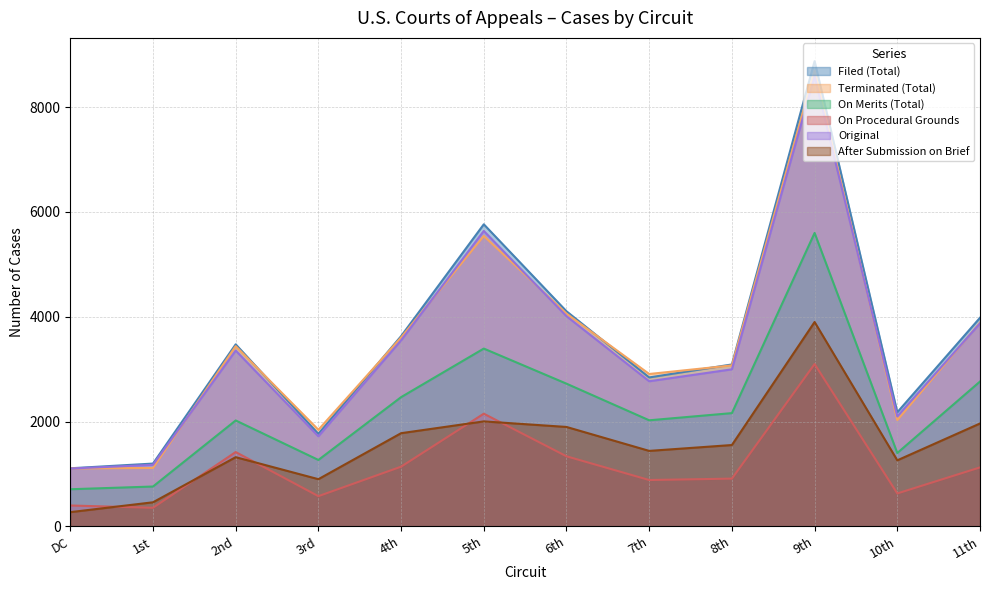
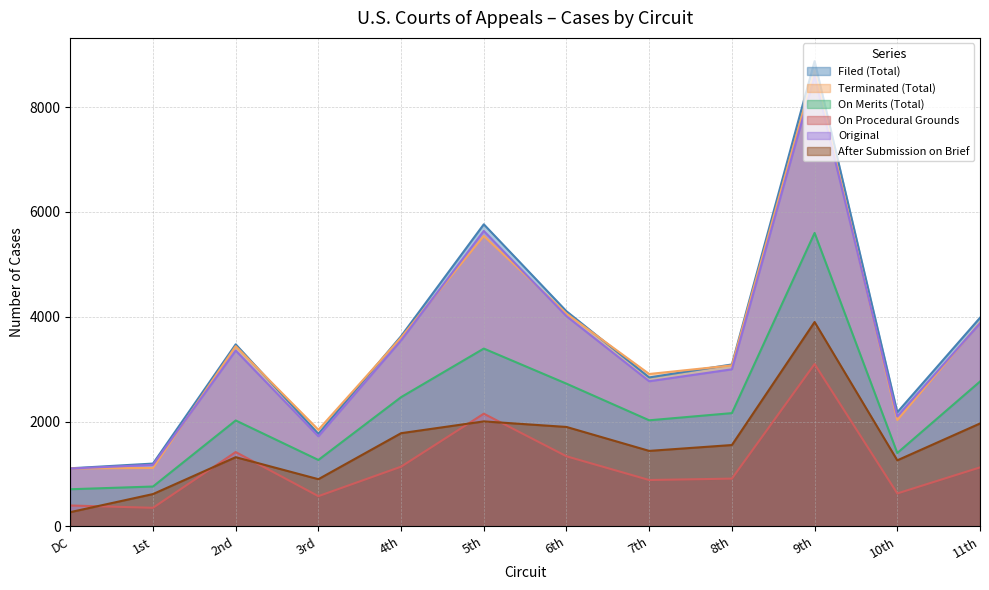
  {
    "After Submission on Brief": {
      "DC": 300,
-     "1st": 500,
+     "1st": 600,
      "2nd": 1300,
      "3rd": 900,
      "4th": 1800,
      "5th": 2000,
      "6th": 1900,
      "7th": 1400,
      "8th": 1600,
      "9th": 3900,
      "10th": 1300,
      "11th": 2000
    }
  }
